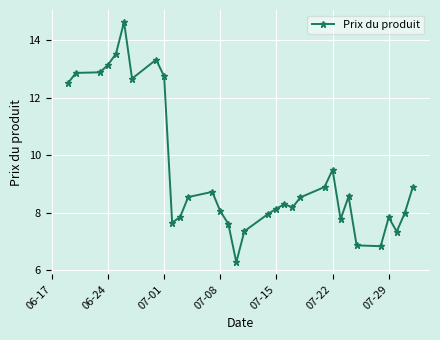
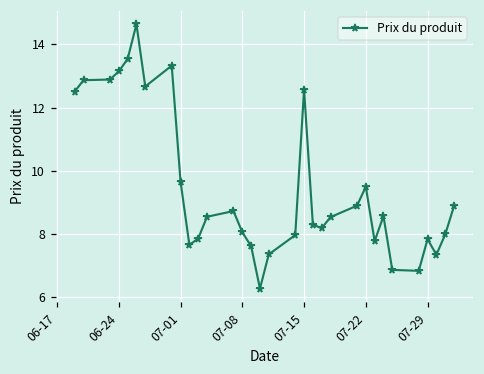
  {
    "06-24": 13.2,
-   "07-01": 12.8,
+   "07-01": 9.7,
    "07-08": 8.1,
-   "07-15": 8.2,
+   "07-15": 12.6,
    "07-22": 9.5,
    "07-29": 7.8
  }
